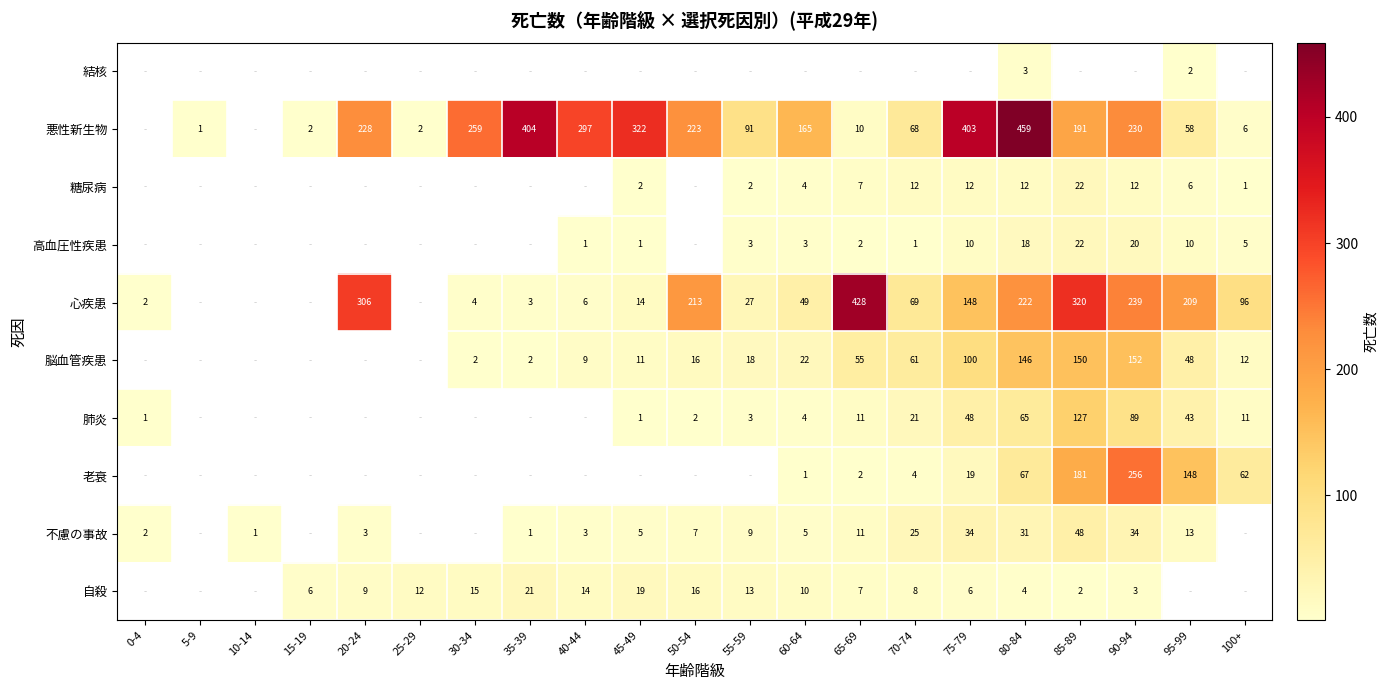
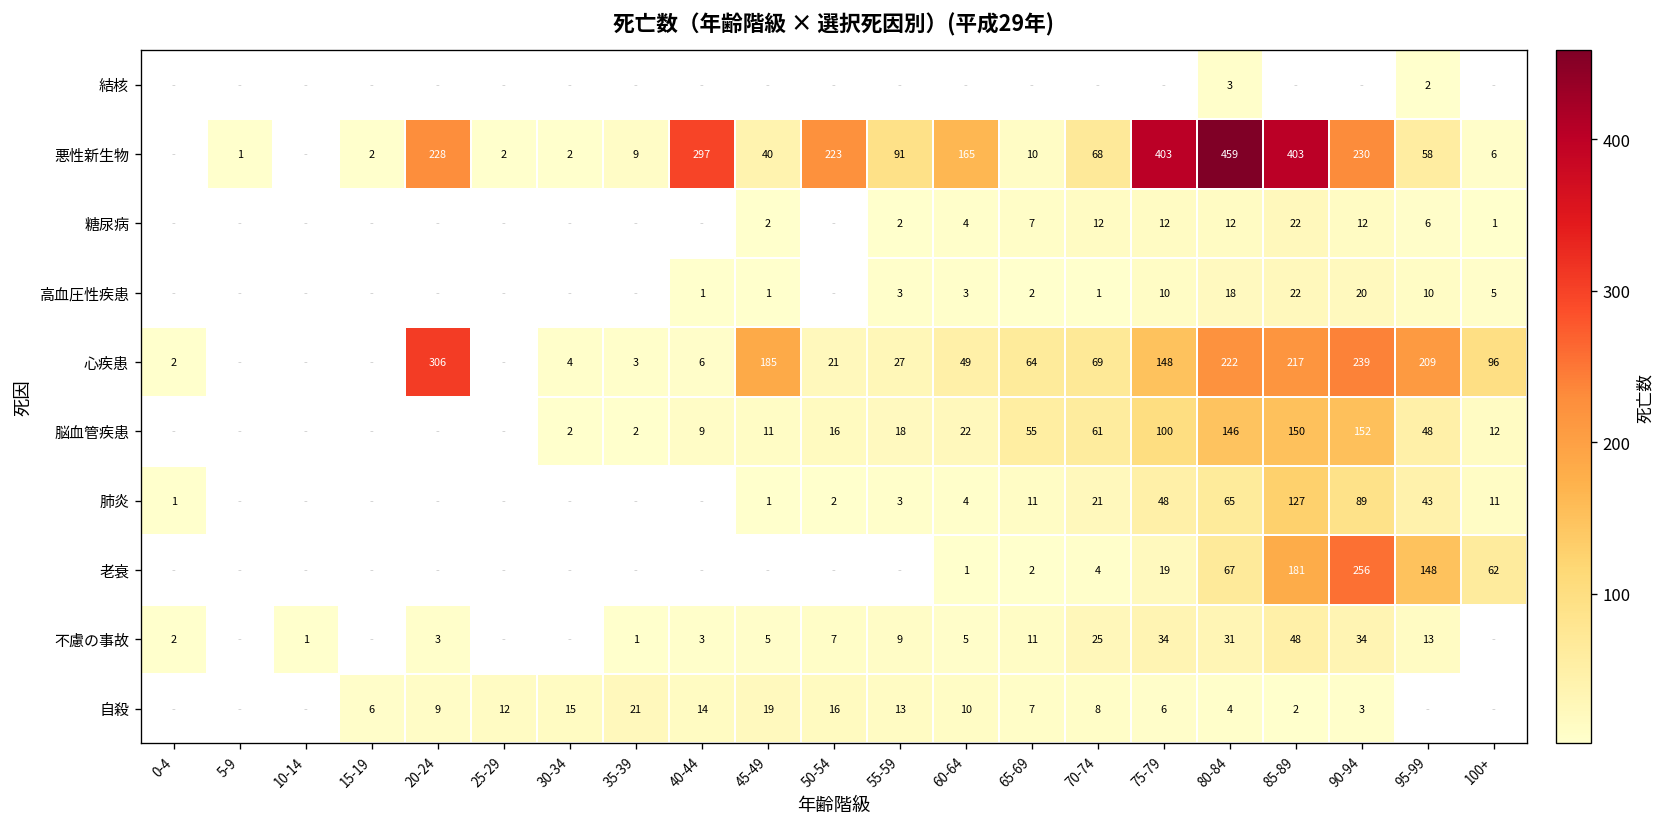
  {
    "結核": {
      "80-84": 3,
      "95-99": 2
    },
    "悪性新生物": {
      "5-9": 1,
      "15-19": 2,
      "20-24": 228,
      "25-29": 2,
-     "30-34": 259,
-     "35-39": 404,
+     "30-34": 2,
+     "35-39": 9,
      "40-44": 297,
-     "45-49": 322,
+     "45-49": 40,
      "50-54": 223,
      "55-59": 91,
      "60-64": 165,
      "65-69": 10,
      "70-74": 68,
      "75-79": 403,
      "80-84": 459,
-     "85-89": 191,
+     "85-89": 403,
      "90-94": 230,
      "95-99": 58,
      "100+": 6
    },
    "糖尿病": {
      "45-49": 2,
      "55-59": 2,
      "60-64": 4,
      "65-69": 7,
      "70-74": 12,
      "75-79": 12,
      "80-84": 12,
      "85-89": 22,
      "90-94": 12,
      "95-99": 6,
      "100+": 1
    },
    "高血圧性疾患": {
      "40-44": 1,
      "45-49": 1,
      "55-59": 3,
      "60-64": 3,
      "65-69": 2,
      "70-74": 1,
      "75-79": 10,
      "80-84": 18,
      "85-89": 22,
      "90-94": 20,
      "95-99": 10,
      "100+": 5
    },
    "心疾患": {
      "0-4": 2,
      "20-24": 306,
      "30-34": 4,
      "35-39": 3,
      "40-44": 6,
-     "45-49": 14,
-     "50-54": 213,
+     "45-49": 185,
+     "50-54": 21,
      "55-59": 27,
      "60-64": 49,
-     "65-69": 428,
+     "65-69": 64,
      "70-74": 69,
      "75-79": 148,
      "80-84": 222,
-     "85-89": 320,
+     "85-89": 217,
      "90-94": 239,
      "95-99": 209,
      "100+": 96
    },
    "脳血管疾患": {
      "30-34": 2,
      "35-39": 2,
      "40-44": 9,
      "45-49": 11,
      "50-54": 16,
      "55-59": 18,
      "60-64": 22,
      "65-69": 55,
      "70-74": 61,
      "75-79": 100,
      "80-84": 146,
      "85-89": 150,
      "90-94": 152,
      "95-99": 48,
      "100+": 12
    },
    "肺炎": {
      "0-4": 1,
      "45-49": 1,
      "50-54": 2,
      "55-59": 3,
      "60-64": 4,
      "65-69": 11,
      "70-74": 21,
      "75-79": 48,
      "80-84": 65,
      "85-89": 127,
      "90-94": 89,
      "95-99": 43,
      "100+": 11
    },
    "老衰": {
      "60-64": 1,
      "65-69": 2,
      "70-74": 4,
      "75-79": 19,
      "80-84": 67,
      "85-89": 181,
      "90-94": 256,
      "95-99": 148,
      "100+": 62
    },
    "不慮の事故": {
      "0-4": 2,
      "10-14": 1,
      "20-24": 3,
      "35-39": 1,
      "40-44": 3,
      "45-49": 5,
      "50-54": 7,
      "55-59": 9,
      "60-64": 5,
      "65-69": 11,
      "70-74": 25,
      "75-79": 34,
      "80-84": 31,
      "85-89": 48,
      "90-94": 34,
      "95-99": 13
    },
    "自殺": {
      "15-19": 6,
      "20-24": 9,
      "25-29": 12,
      "30-34": 15,
      "35-39": 21,
      "40-44": 14,
      "45-49": 19,
      "50-54": 16,
      "55-59": 13,
      "60-64": 10,
      "65-69": 7,
      "70-74": 8,
      "75-79": 6,
      "80-84": 4,
      "85-89": 2,
      "90-94": 3
    }
  }
